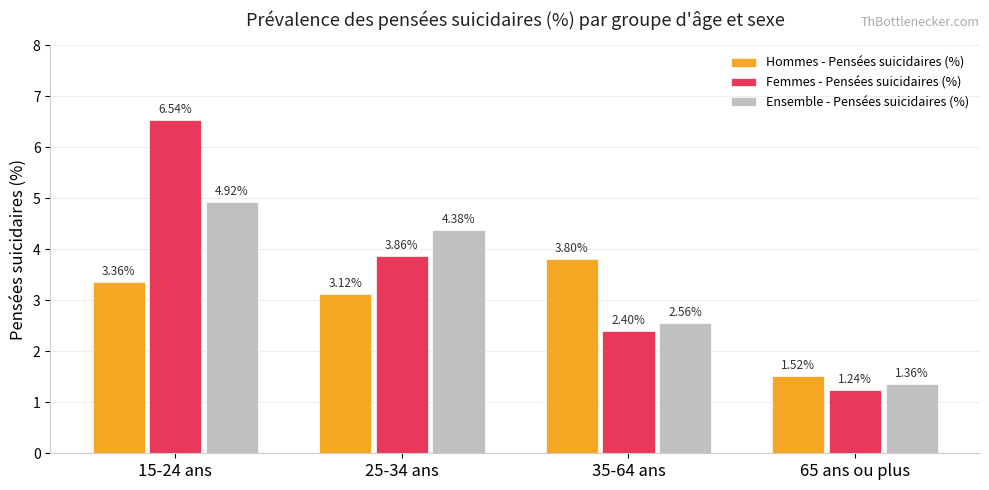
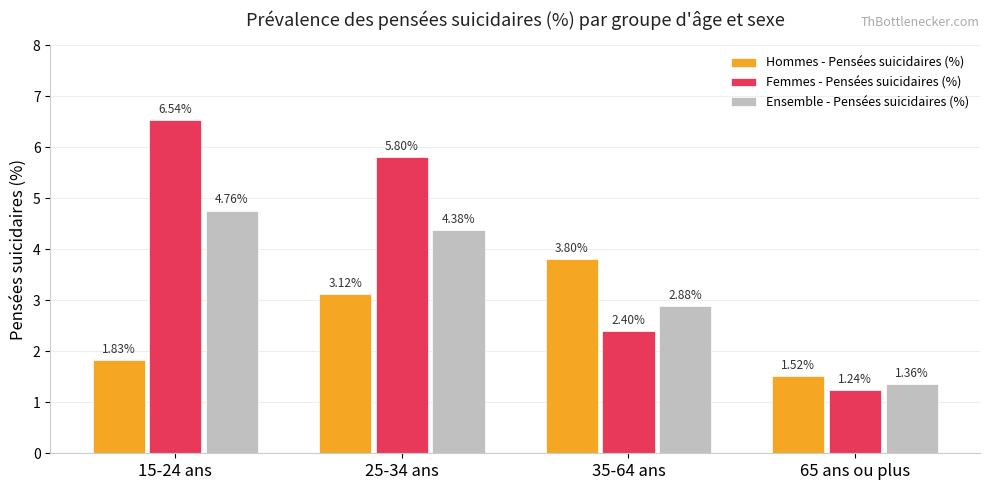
  {
    "Hommes - Pensées suicidaires (%)": {
-     "15-24 ans": "3.36%",
+     "15-24 ans": "1.83%",
      "25-34 ans": "3.12%",
      "35-64 ans": "3.80%",
      "65 ans ou plus": "1.52%"
    },
    "Femmes - Pensées suicidaires (%)": {
      "15-24 ans": "6.54%",
-     "25-34 ans": "3.86%",
+     "25-34 ans": "5.80%",
      "35-64 ans": "2.40%",
      "65 ans ou plus": "1.24%"
    },
    "Ensemble - Pensées suicidaires (%)": {
-     "15-24 ans": "4.92%",
+     "15-24 ans": "4.76%",
      "25-34 ans": "4.38%",
-     "35-64 ans": "2.56%",
+     "35-64 ans": "2.88%",
      "65 ans ou plus": "1.36%"
    }
  }
